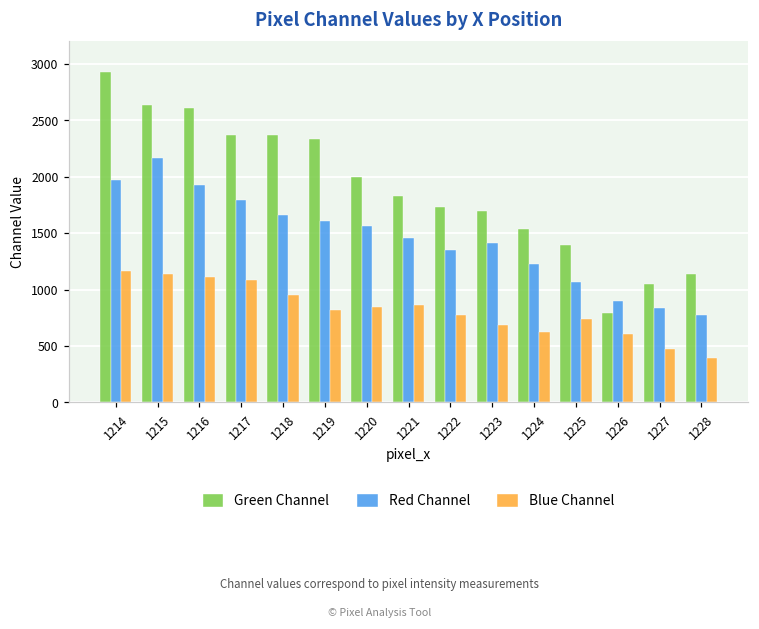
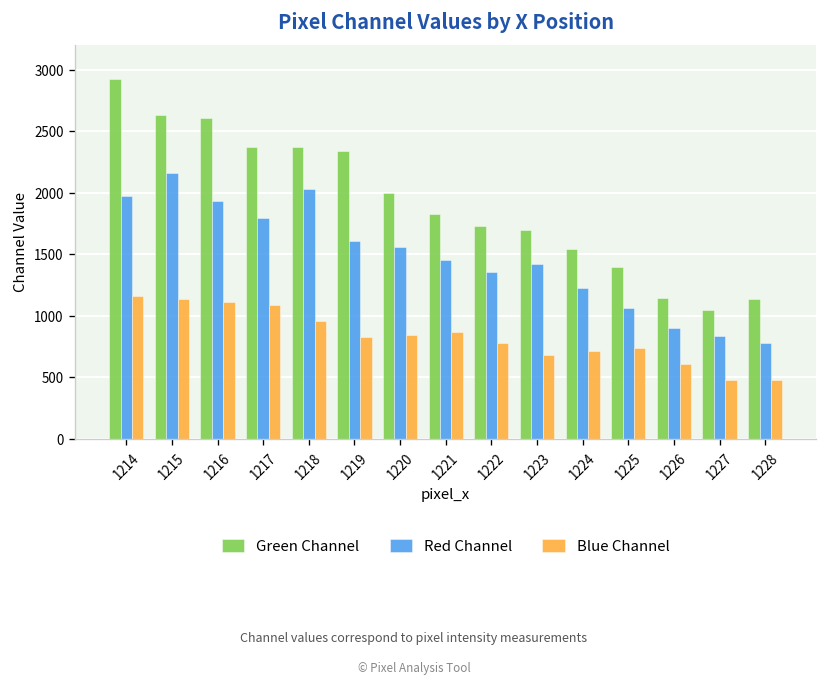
  {
    "Green Channel": {
      "1214": 2930,
      "1215": 2630,
      "1216": 2610,
      "1217": 2370,
      "1218": 2370,
      "1219": 2340,
      "1220": 2000,
      "1221": 1830,
      "1222": 1730,
      "1223": 1700,
      "1224": 1540,
      "1225": 1400,
-     "1226": 790,
+     "1226": 1140,
      "1227": 1050,
      "1228": 1140
    },
    "Red Channel": {
      "1214": 1980,
      "1215": 2160,
      "1216": 1930,
      "1217": 1800,
-     "1218": 1660,
+     "1218": 2030,
      "1219": 1610,
      "1220": 1560,
      "1221": 1460,
      "1222": 1350,
      "1223": 1420,
      "1224": 1230,
      "1225": 1060,
      "1226": 900,
      "1227": 840,
      "1228": 780
    },
    "Blue Channel": {
      "1214": 1160,
      "1215": 1140,
      "1216": 1110,
      "1217": 1080,
      "1218": 950,
      "1219": 820,
      "1220": 850,
      "1221": 870,
      "1222": 780,
      "1223": 680,
-     "1224": 620,
+     "1224": 710,
      "1225": 740,
      "1226": 610,
      "1227": 480,
-     "1228": 400
+     "1228": 480
    }
  }
